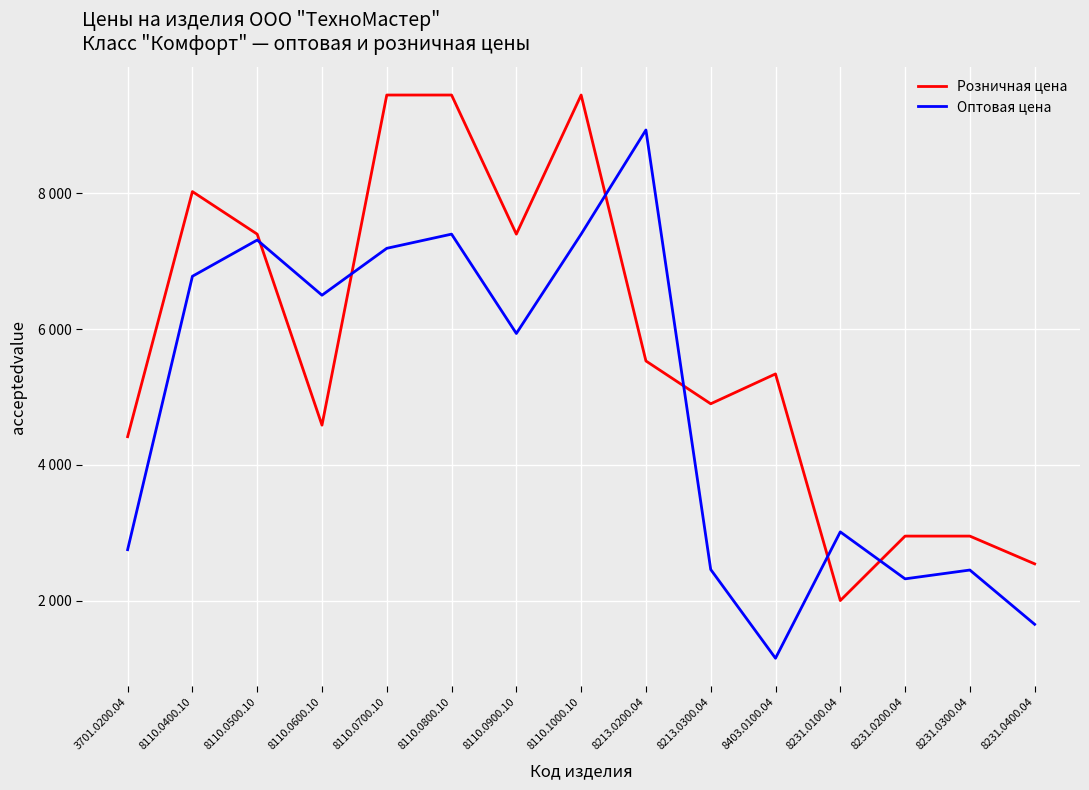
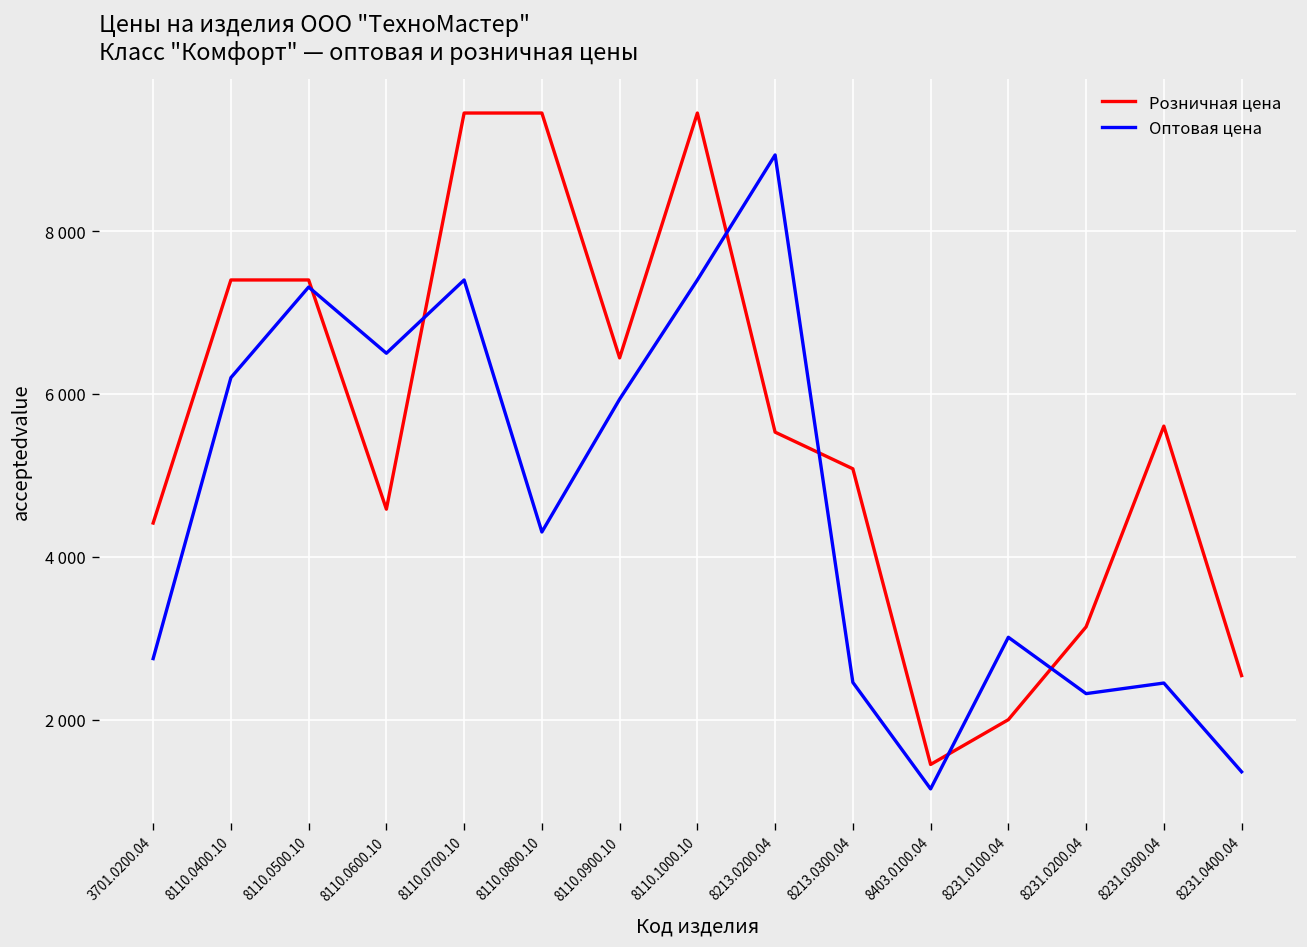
  {
    "Розничная цена": {
      "3701.0200.04": 4400,
-     "8110.0400.10": 8000,
+     "8110.0400.10": 7400,
      "8110.0500.10": 7400,
      "8110.0600.10": 4600,
      "8110.0700.10": 9500,
      "8110.0800.10": 9500,
-     "8110.0900.10": 7400,
+     "8110.0900.10": 6400,
      "8110.1000.10": 9500,
      "8213.0200.04": 5500,
-     "8213.0300.04": 4900,
-     "8403.0100.04": 5300,
+     "8213.0300.04": 5100,
+     "8403.0100.04": 1500,
      "8231.0100.04": 2000,
-     "8231.0200.04": 3000,
-     "8231.0300.04": 3000,
+     "8231.0200.04": 3100,
+     "8231.0300.04": 5600,
      "8231.0400.04": 2500
    },
    "Оптовая цена": {
      "3701.0200.04": 2800,
-     "8110.0400.10": 6800,
+     "8110.0400.10": 6200,
      "8110.0500.10": 7300,
      "8110.0600.10": 6500,
-     "8110.0700.10": 7200,
-     "8110.0800.10": 7400,
+     "8110.0700.10": 7400,
+     "8110.0800.10": 4300,
      "8110.0900.10": 5900,
      "8110.1000.10": 7400,
      "8213.0200.04": 8900,
      "8213.0300.04": 2500,
      "8403.0100.04": 1200,
      "8231.0100.04": 3000,
      "8231.0200.04": 2300,
      "8231.0300.04": 2500,
-     "8231.0400.04": 1700
+     "8231.0400.04": 1400
    }
  }
